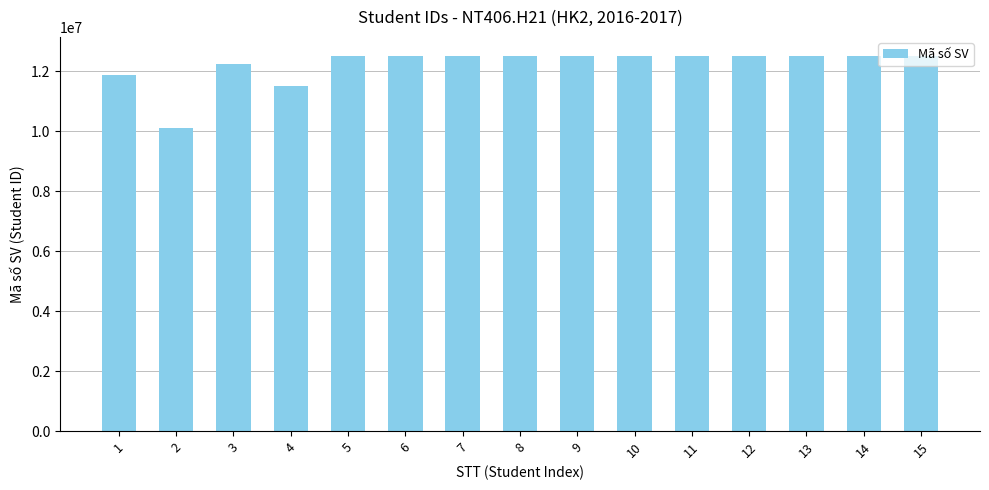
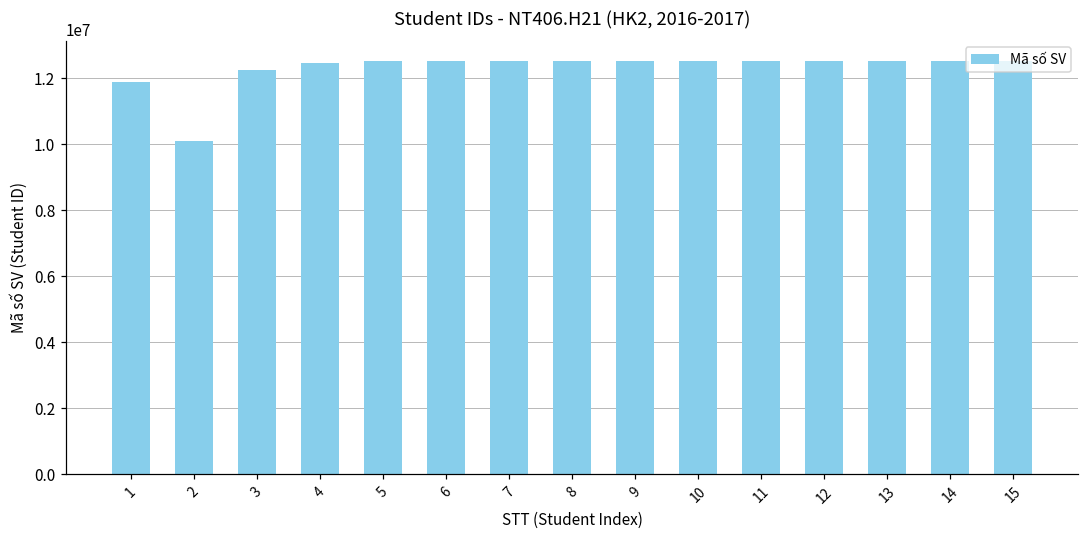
  {
    "1": 11900000,
    "2": 10100000,
    "3": 12300000,
-   "4": 11500000,
+   "4": 12500000,
    "5": 12500000,
    "6": 12500000,
    "7": 12500000,
    "8": 12500000,
    "9": 12500000,
    "10": 12500000,
    "11": 12500000,
    "12": 12500000,
    "13": 12500000,
    "14": 12500000
  }
